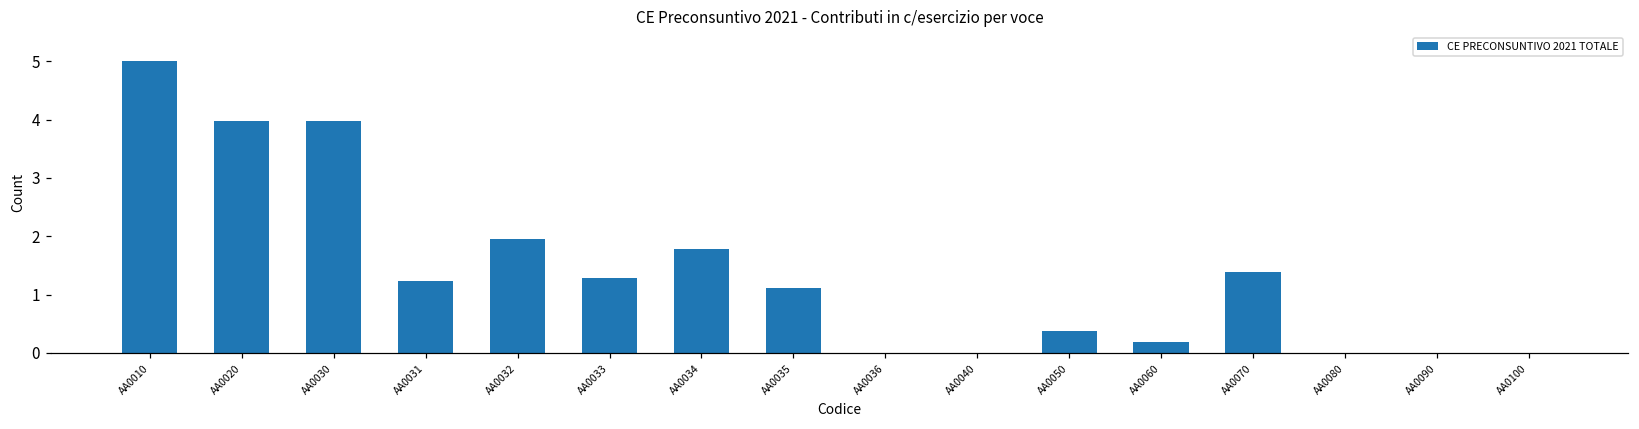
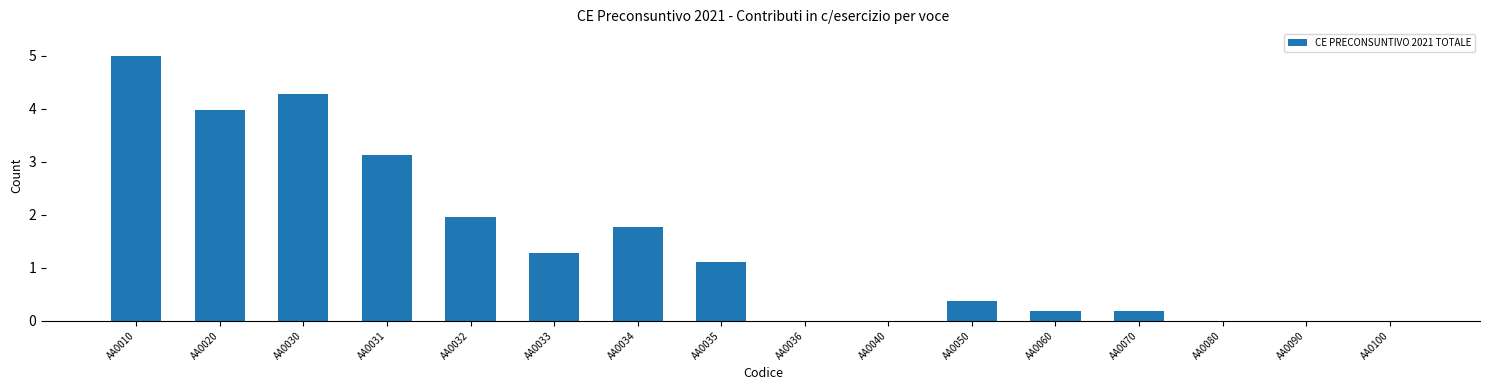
  {
    "AA0010": 5.0,
    "AA0020": 4.0,
-   "AA0030": 4.0,
-   "AA0031": 1.2,
+   "AA0030": 4.3,
+   "AA0031": 3.1,
    "AA0032": 2.0,
    "AA0033": 1.3,
    "AA0034": 1.8,
    "AA0035": 1.1,
    "AA0036": 0.0,
    "AA0040": 0.0,
    "AA0050": 0.4,
    "AA0060": 0.2,
-   "AA0070": 1.4,
+   "AA0070": 0.2,
    "AA0080": 0.0,
    "AA0090": 0.0,
    "AA0100": 0.0
  }
